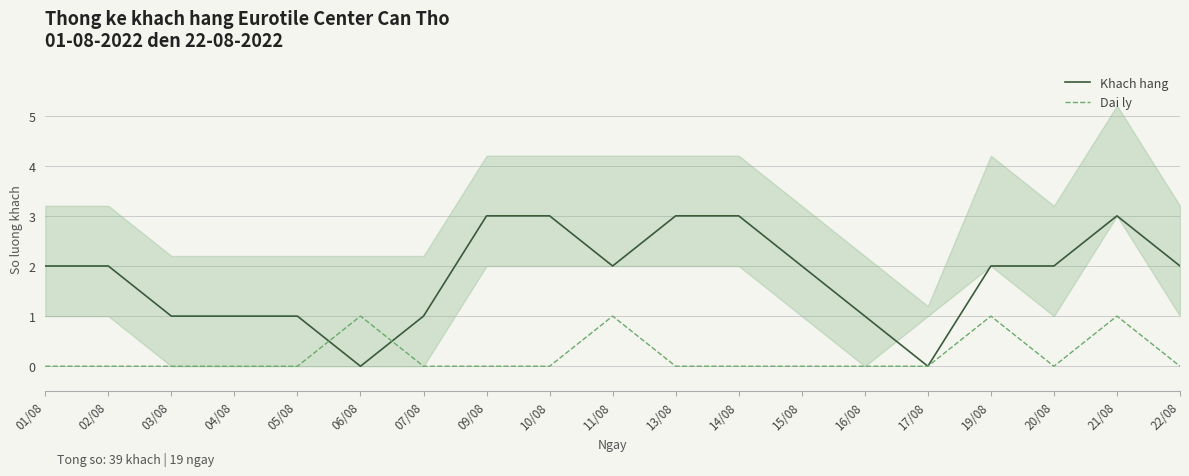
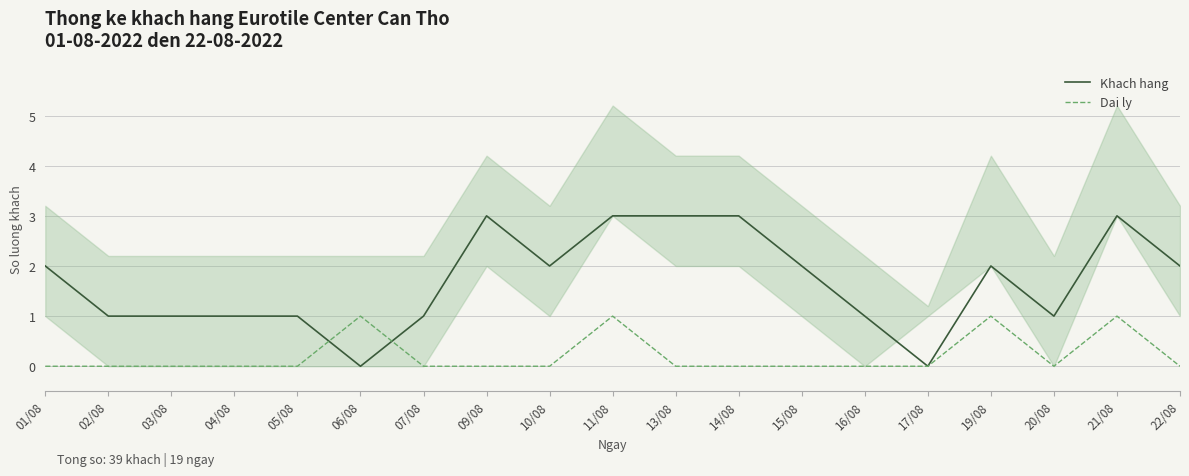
  {
    "Khach hang": {
      "01/08": 2,
-     "02/08": 2,
+     "02/08": 1,
      "03/08": 1,
      "04/08": 1,
      "05/08": 1,
      "06/08": 0,
      "07/08": 1,
      "09/08": 3,
-     "10/08": 3,
-     "11/08": 2,
+     "10/08": 2,
+     "11/08": 3,
      "13/08": 3,
      "14/08": 3,
      "15/08": 2,
      "16/08": 1,
      "19/08": 2,
-     "20/08": 2,
+     "20/08": 1,
      "21/08": 3,
      "22/08": 2
    }
  }
